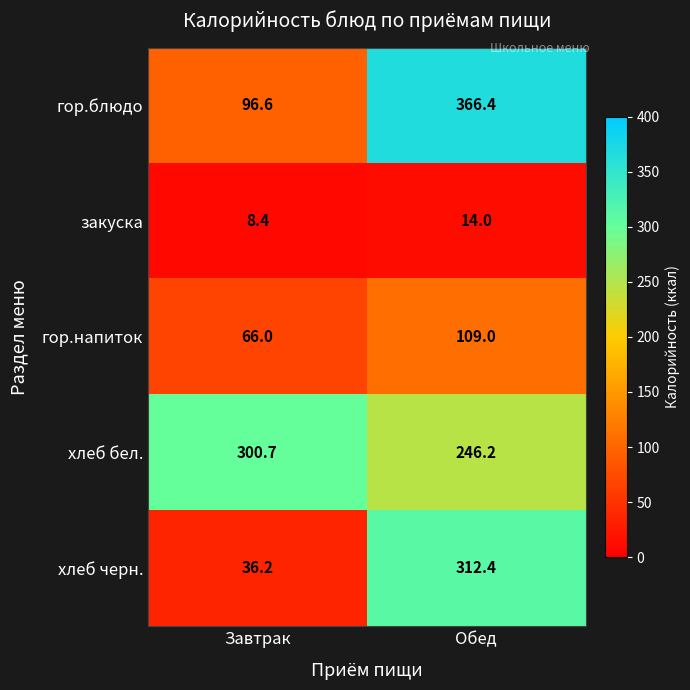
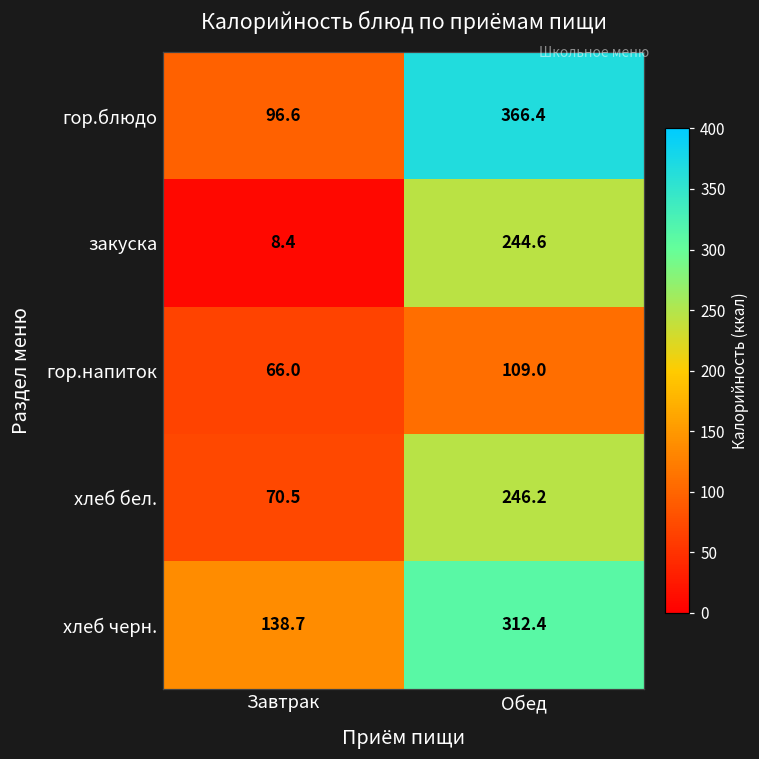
  {
    "гор.блюдо": {
      "Завтрак": 96.6
    },
    "закуска": {
      "Завтрак": 8.4,
-     "Обед": 14.0
+     "Обед": 244.6
    },
    "гор.напиток": {
      "Завтрак": 66.0,
      "Обед": 109.0
    },
    "хлеб бел.": {
-     "Завтрак": 300.7,
+     "Завтрак": 70.5,
      "Обед": 246.2
    },
    "хлеб черн.": {
-     "Завтрак": 36.2,
+     "Завтрак": 138.7,
      "Обед": 312.4
    }
  }
